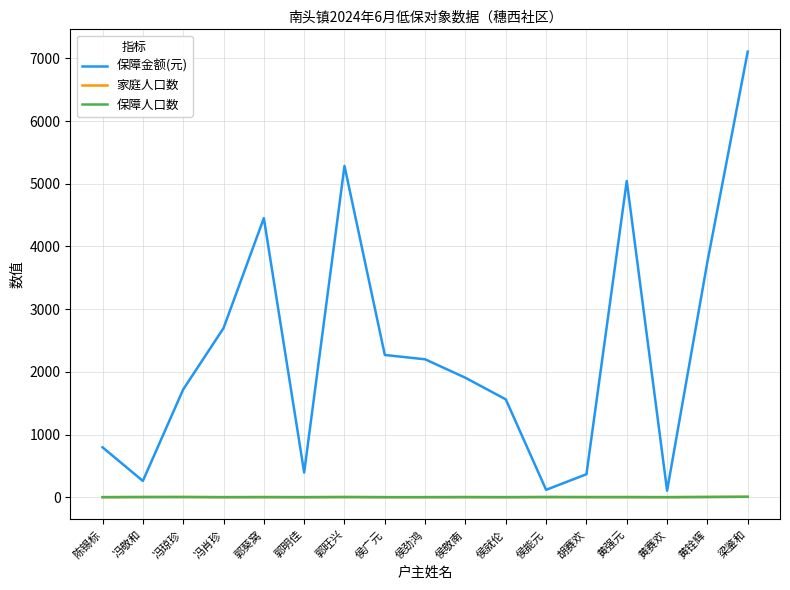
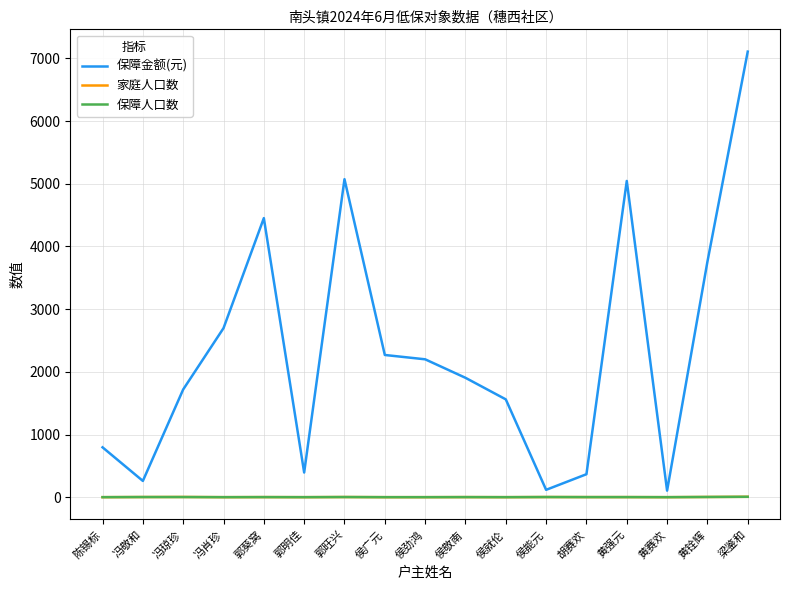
  {
    "保障金额(元)": {
      "陈锡标": 800,
      "冯敬和": 300,
      "冯琼珍": 1700,
      "冯肖珍": 2700,
      "郭葵窝": 4500,
      "郭明佳": 400,
-     "郭旺兴": 5300,
+     "郭旺兴": 5100,
      "侯广元": 2300,
      "侯劲鸿": 2200,
      "侯敬南": 1900,
      "侯就伦": 1600,
      "侯能元": 100,
      "胡赛欢": 400,
      "黄强元": 5000,
      "黄赛欢": 100,
      "黄铨辉": 3800,
      "梁鉴和": 7100
    },
    "保障人口数": {
      "陈锡标": 0,
      "冯敬和": 0,
      "冯琼珍": 0,
      "冯肖珍": 0,
      "郭葵窝": 0,
      "郭明佳": 0,
      "郭旺兴": 0,
      "侯广元": 0,
      "侯劲鸿": 0,
      "侯敬南": 0,
      "侯就伦": 0,
      "侯能元": 0,
      "胡赛欢": 0,
      "黄强元": 0,
      "黄赛欢": 0,
      "黄铨辉": 0,
      "梁鉴和": 0
    }
  }
